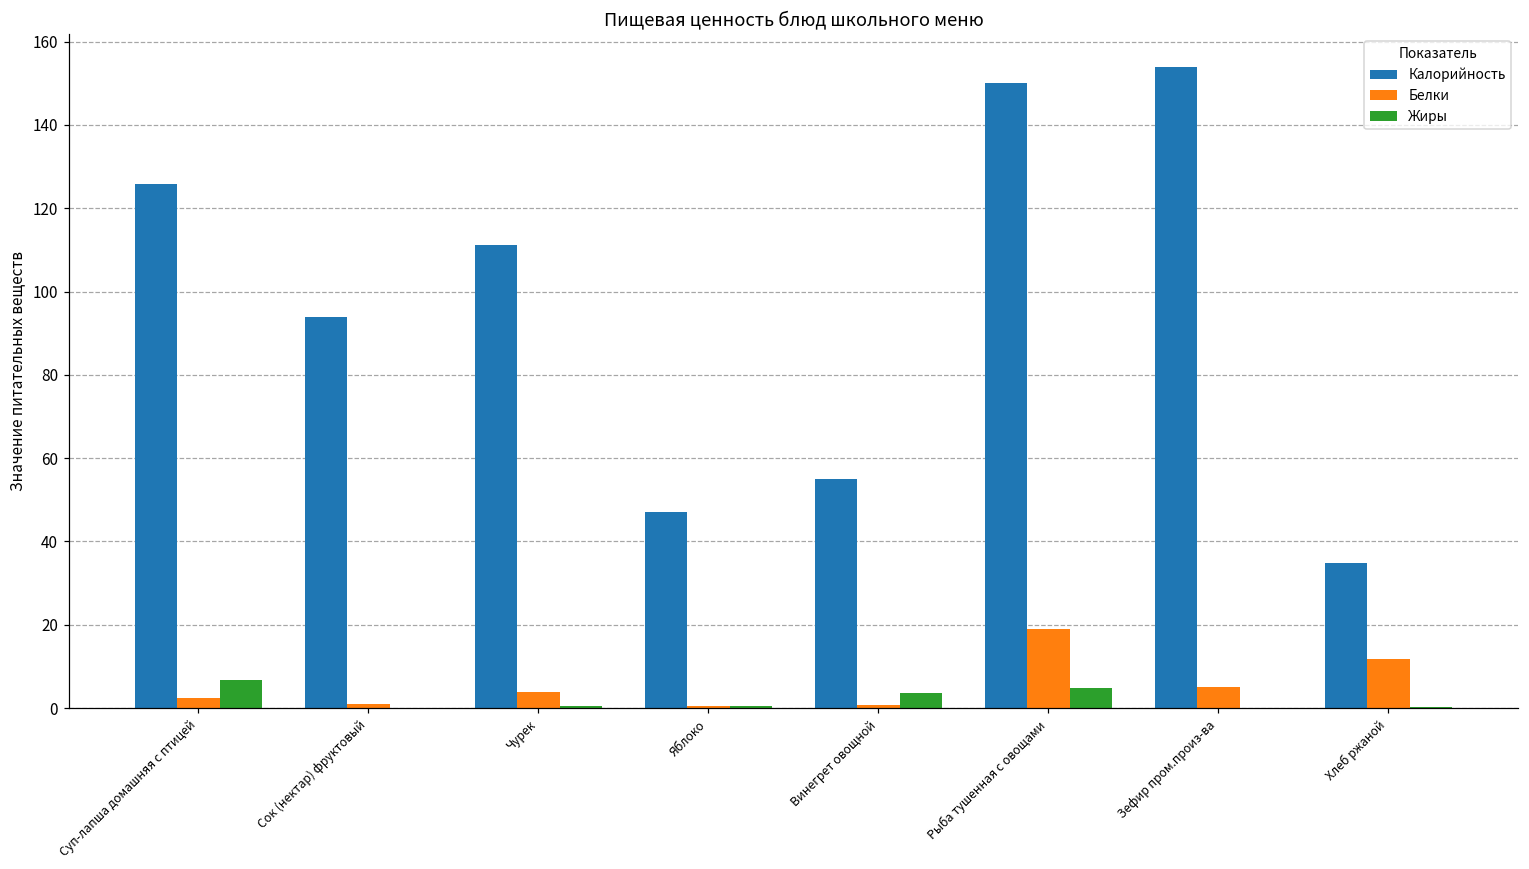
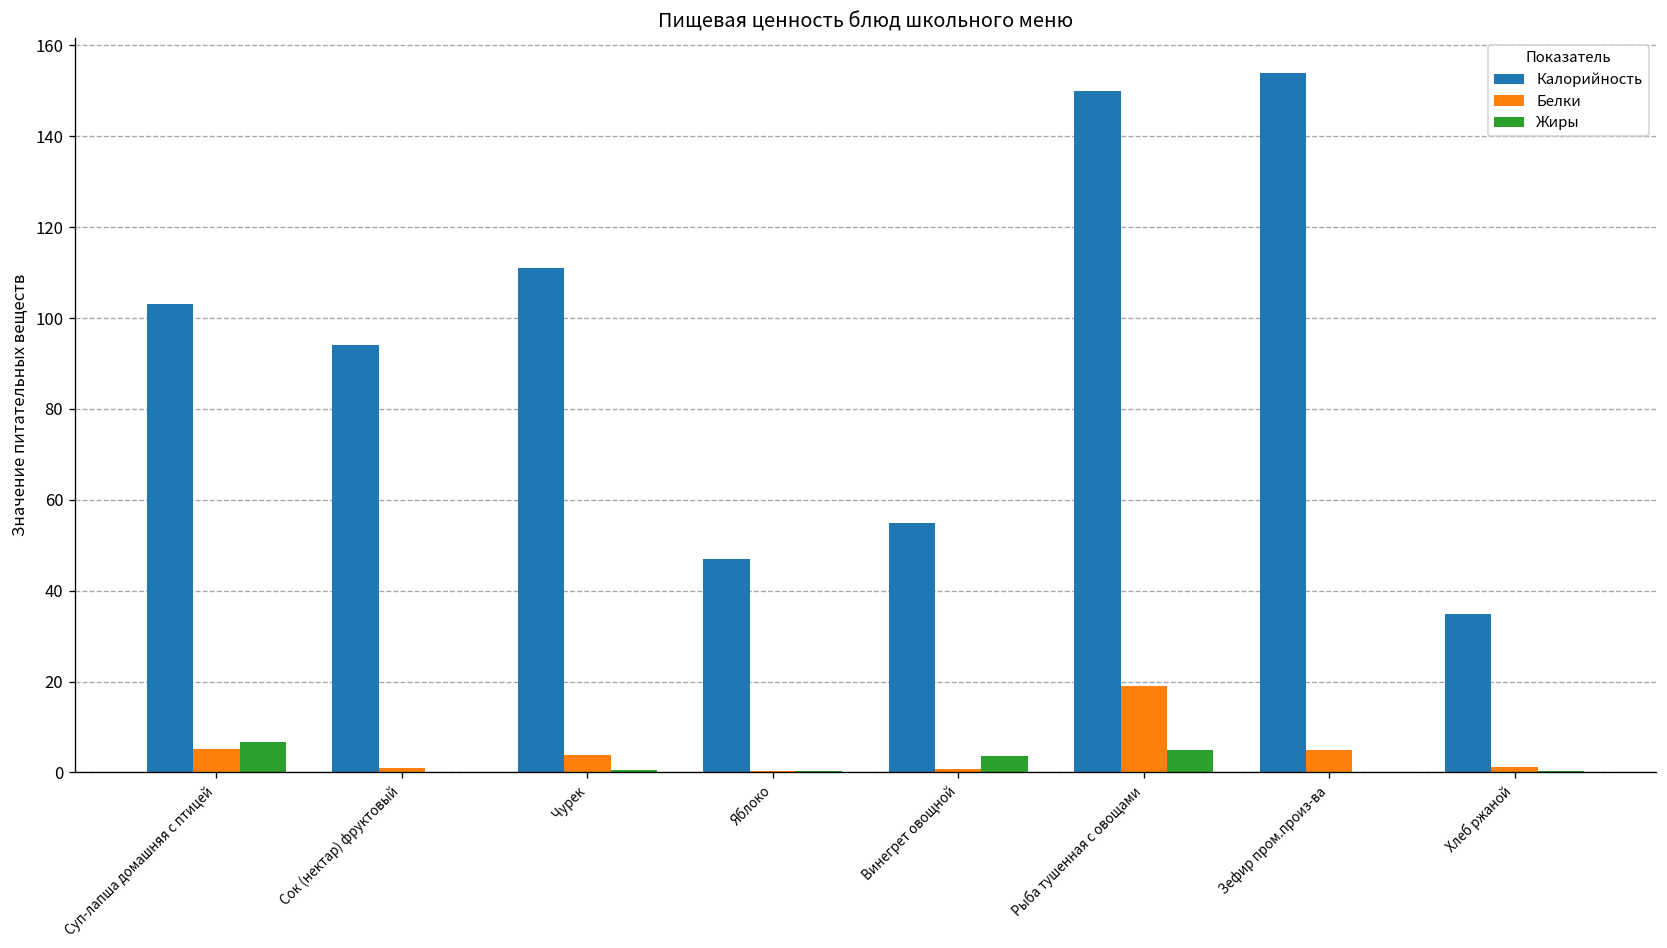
  {
    "Калорийность": {
-     "Суп-лапша домашняя с птицей": 126,
+     "Суп-лапша домашняя с птицей": 103,
      "Сок (нектар) фруктовый": 94,
      "Чурек": 111,
      "Яблоко": 47,
      "Винегрет овощной": 55,
      "Рыба тушенная с овощами": 150,
      "Зефир пром.произ-ва": 154,
      "Хлеб ржаной": 35
    },
    "Белки": {
-     "Суп-лапша домашняя с птицей": 2,
+     "Суп-лапша домашняя с птицей": 5,
      "Сок (нектар) фруктовый": 1,
      "Чурек": 4,
      "Винегрет овощной": 1,
      "Рыба тушенная с овощами": 19,
      "Зефир пром.произ-ва": 5,
-     "Хлеб ржаной": 12
+     "Хлеб ржаной": 1
    },
    "Жиры": {
      "Суп-лапша домашняя с птицей": 7,
      "Винегрет овощной": 4,
      "Рыба тушенная с овощами": 5,
      "Зефир пром.произ-ва": 0
    }
  }
